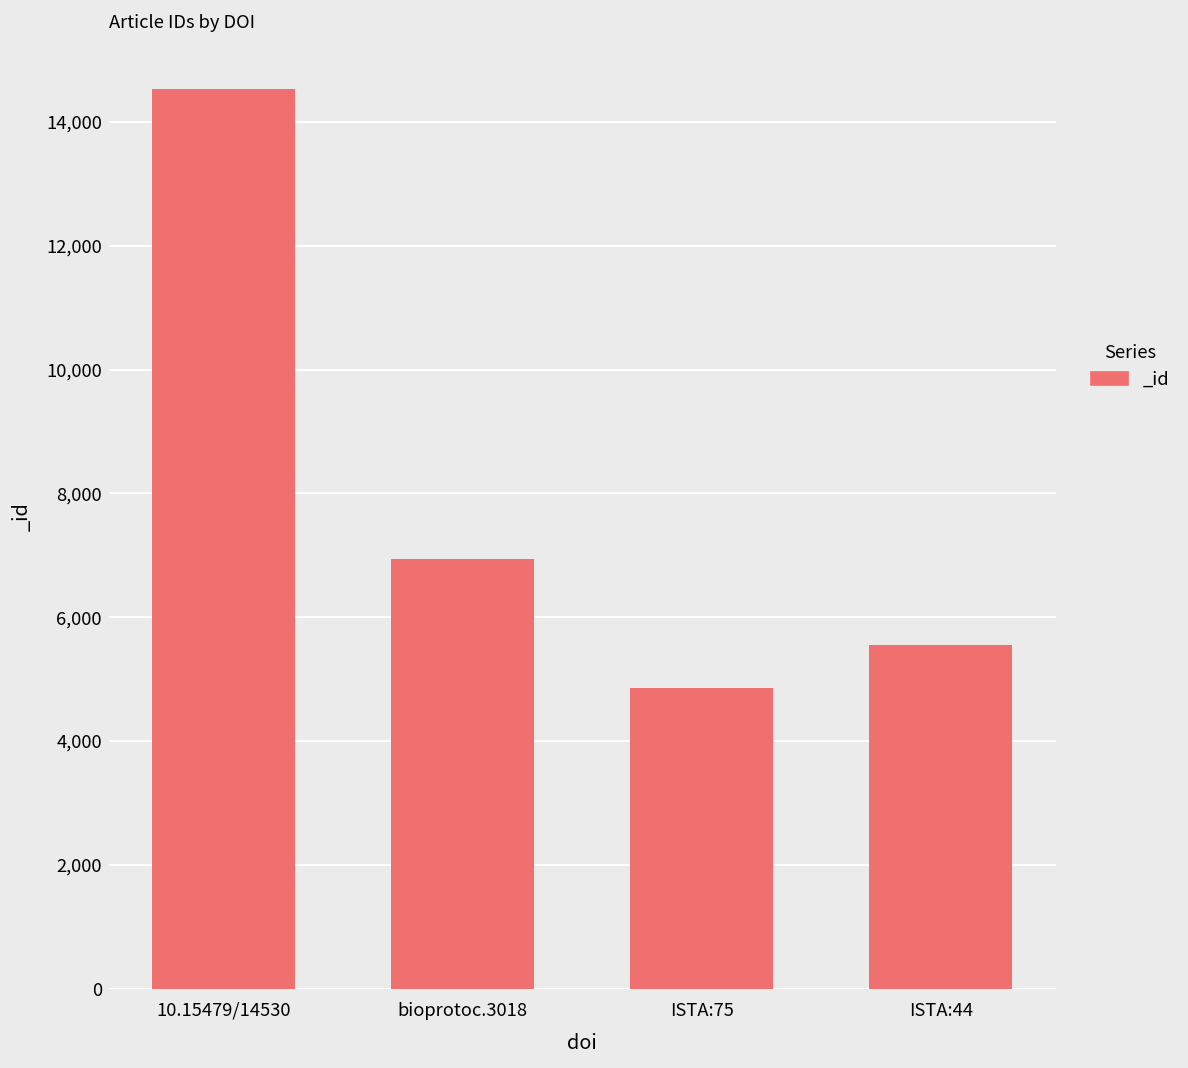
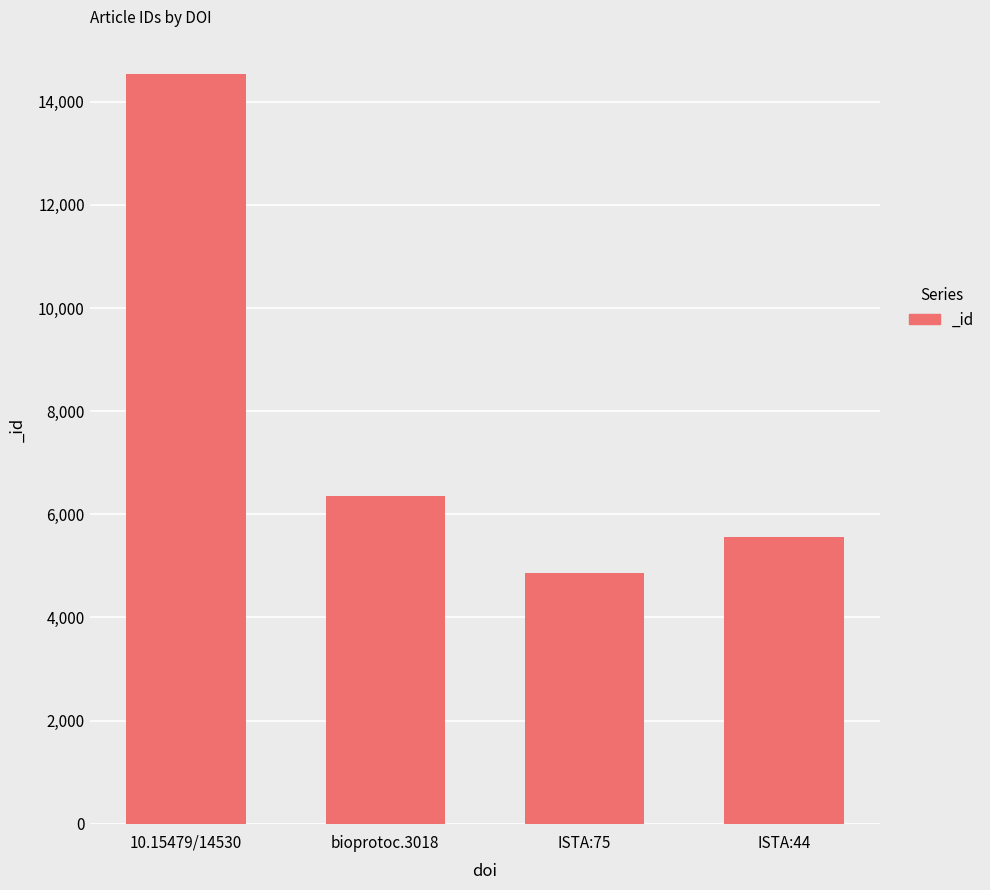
  {
    "10.15479/14530": "14,500",
-   "bioprotoc.3018": "6,900",
+   "bioprotoc.3018": "6,400",
    "ISTA:75": "4,900",
    "ISTA:44": "5,600"
  }
